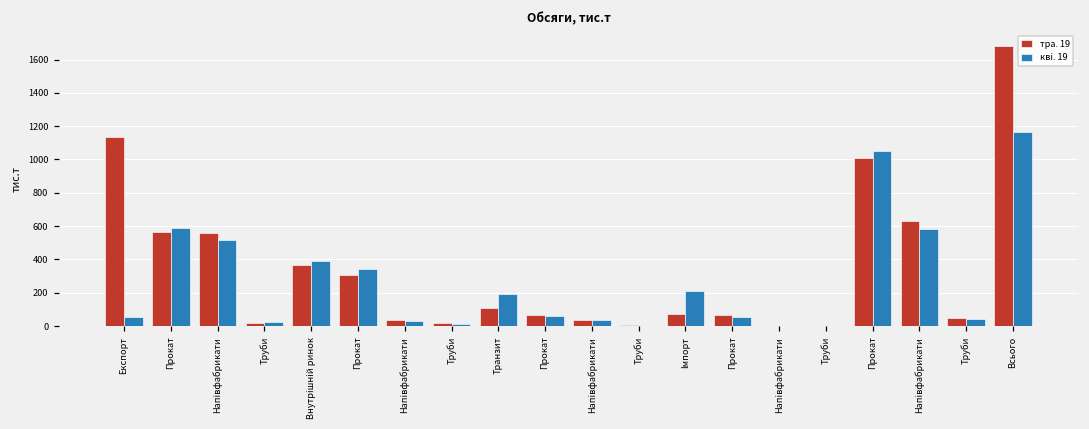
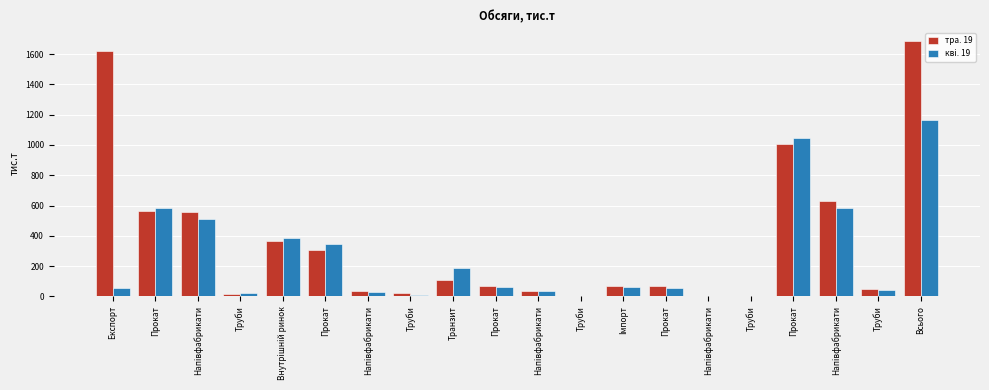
  {
    "тра. 19": {
-     "Експорт": 1140,
+     "Експорт": 1620,
      "Внутрішній ринок": 360,
      "Транзит": 110,
      "Імпорт": 70,
      "Всього": 1680
    },
    "кві. 19": {
      "Експорт": 60,
      "Внутрішній ринок": 390,
      "Транзит": 190,
-     "Імпорт": 210,
+     "Імпорт": 60,
      "Всього": 1170
    }
  }
